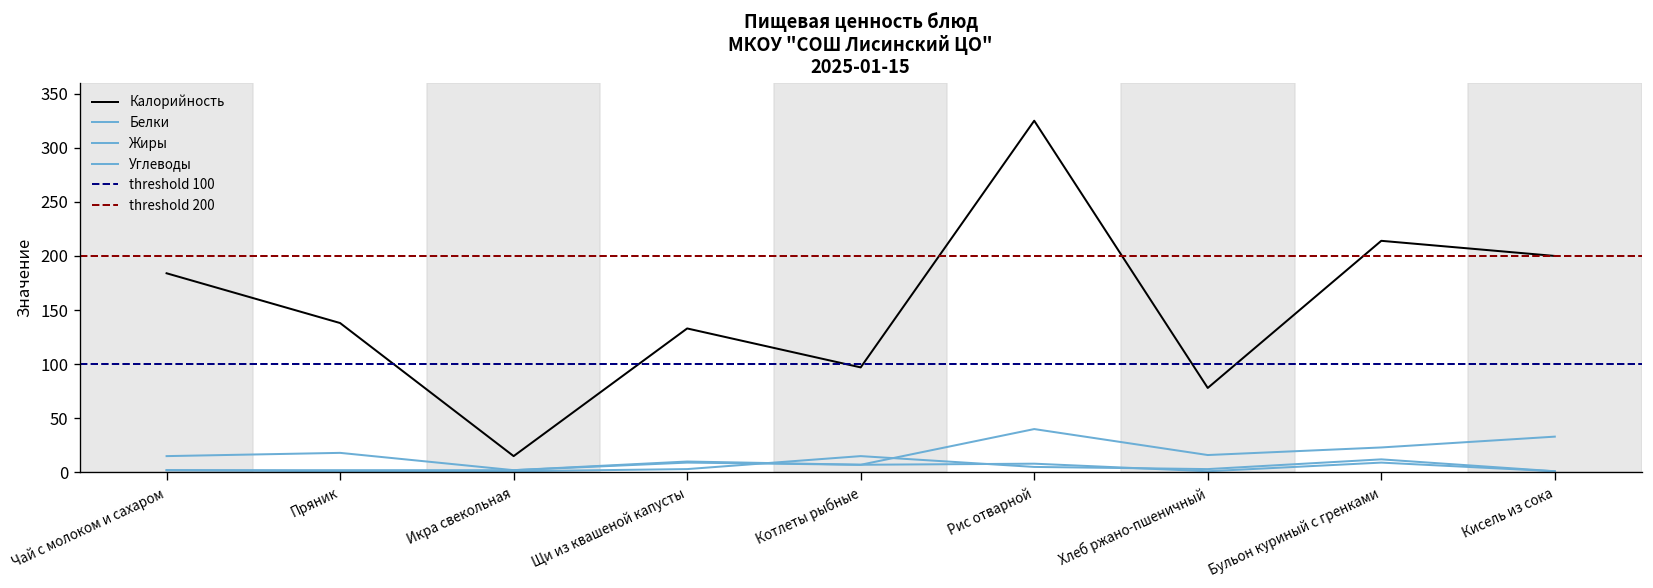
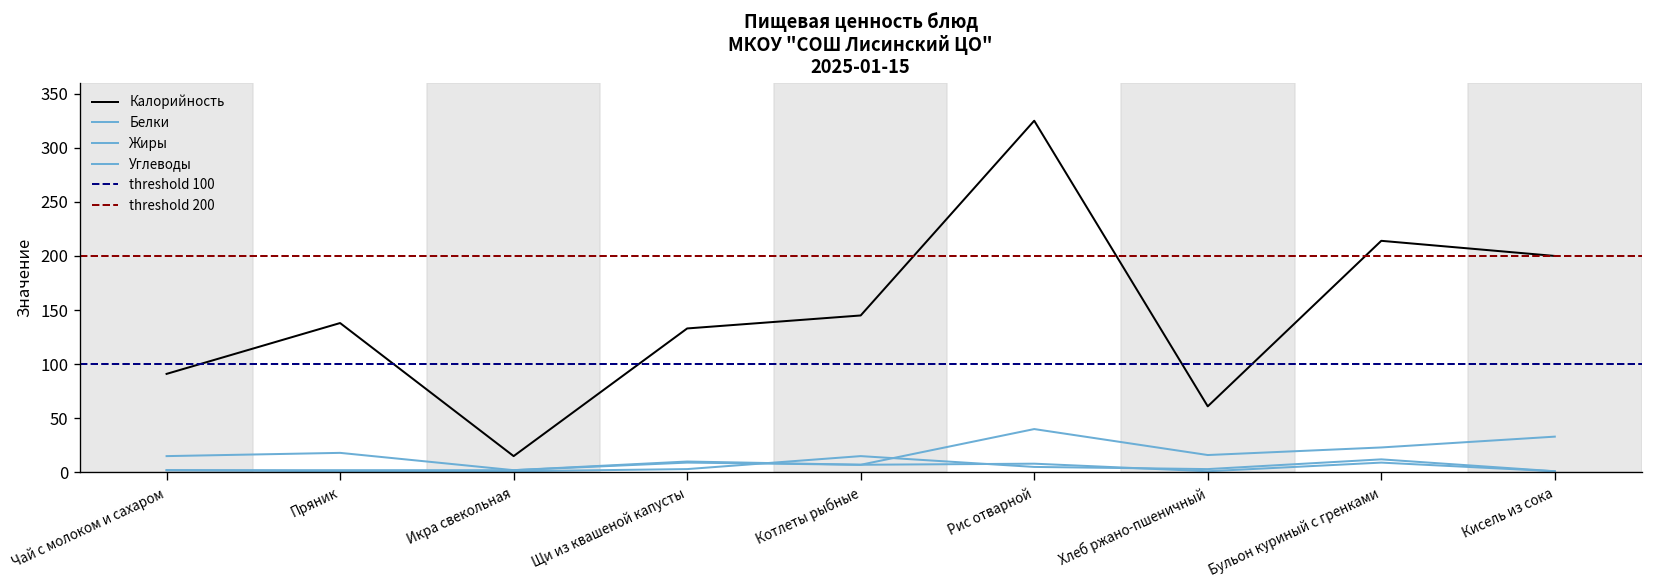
  {
    "Калорийность": {
-     "Чай с молоком и сахаром": 180,
+     "Чай с молоком и сахаром": 90,
      "Пряник": 140,
      "Икра свекольная": 20,
      "Щи из квашеной капусты": 130,
-     "Котлеты рыбные": 100,
+     "Котлеты рыбные": 150,
      "Рис отварной": 330,
-     "Хлеб ржано-пшеничный": 80,
+     "Хлеб ржано-пшеничный": 60,
      "Бульон куриный с гренками": 210,
      "Кисель из сока": 200
    }
  }
